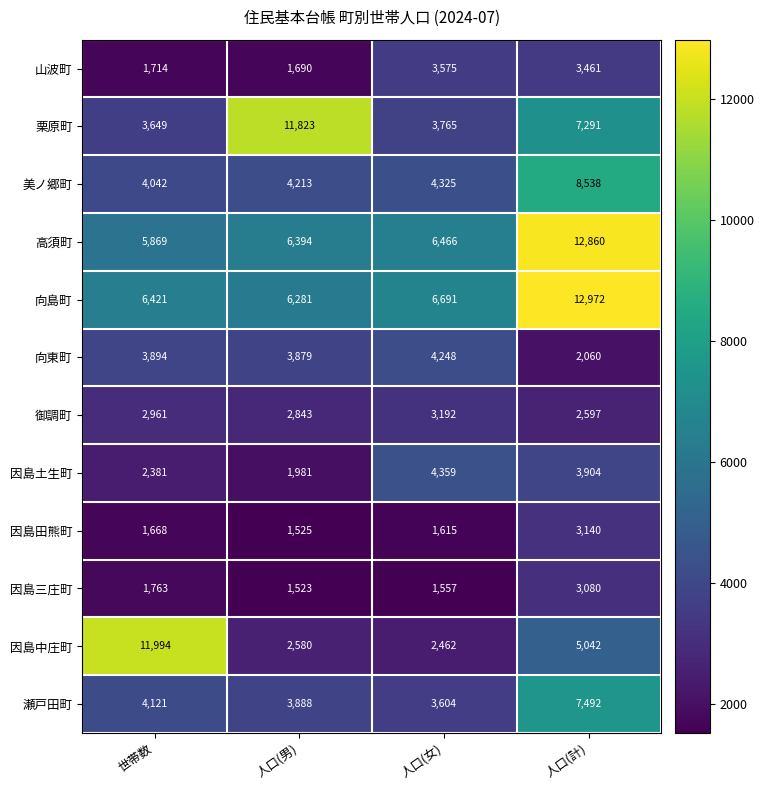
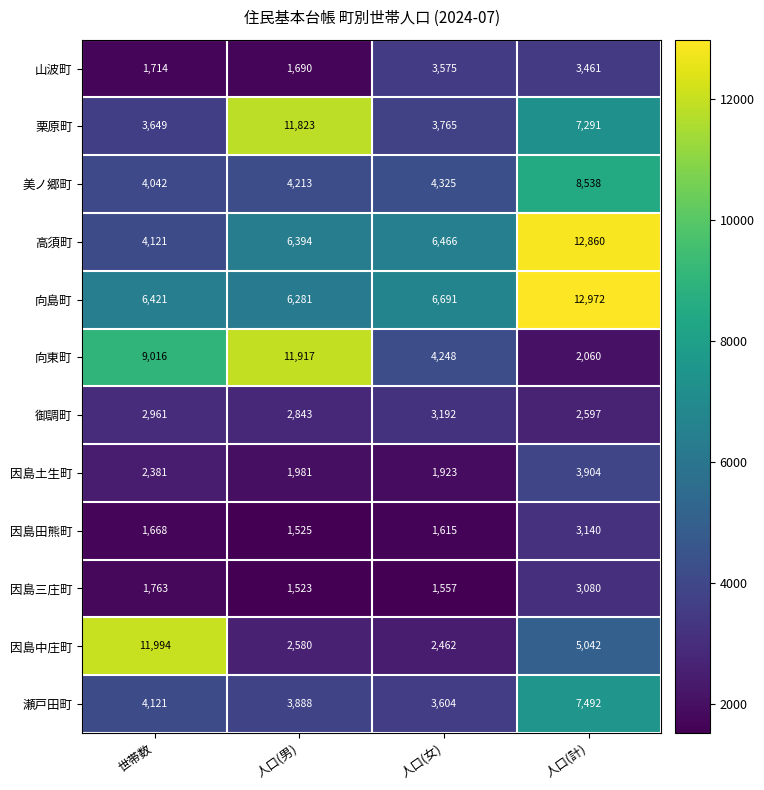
  {
    "山波町": {
      "世帯数": "1,714",
      "人口(男)": "1,690",
      "人口(女)": "3,575",
      "人口(計)": "3,461"
    },
    "栗原町": {
      "世帯数": "3,649",
      "人口(男)": "11,823",
      "人口(女)": "3,765",
      "人口(計)": "7,291"
    },
    "美ノ郷町": {
      "世帯数": "4,042",
      "人口(男)": "4,213",
      "人口(女)": "4,325",
      "人口(計)": "8,538"
    },
    "高須町": {
-     "世帯数": "5,869",
+     "世帯数": "4,121",
      "人口(男)": "6,394",
      "人口(女)": "6,466",
      "人口(計)": "12,860"
    },
    "向島町": {
      "世帯数": "6,421",
      "人口(男)": "6,281",
      "人口(女)": "6,691",
      "人口(計)": "12,972"
    },
    "向東町": {
-     "世帯数": "3,894",
-     "人口(男)": "3,879",
+     "世帯数": "9,016",
+     "人口(男)": "11,917",
      "人口(女)": "4,248",
      "人口(計)": "2,060"
    },
    "御調町": {
      "世帯数": "2,961",
      "人口(男)": "2,843",
      "人口(女)": "3,192",
      "人口(計)": "2,597"
    },
    "因島土生町": {
      "世帯数": "2,381",
      "人口(男)": "1,981",
-     "人口(女)": "4,359",
+     "人口(女)": "1,923",
      "人口(計)": "3,904"
    },
    "因島田熊町": {
      "世帯数": "1,668",
      "人口(男)": "1,525",
      "人口(女)": "1,615",
      "人口(計)": "3,140"
    },
    "因島三庄町": {
      "世帯数": "1,763",
      "人口(男)": "1,523",
      "人口(女)": "1,557",
      "人口(計)": "3,080"
    },
    "因島中庄町": {
      "世帯数": "11,994",
      "人口(男)": "2,580",
      "人口(女)": "2,462",
      "人口(計)": "5,042"
    },
    "瀬戸田町": {
      "世帯数": "4,121",
      "人口(男)": "3,888",
      "人口(女)": "3,604",
      "人口(計)": "7,492"
    }
  }
